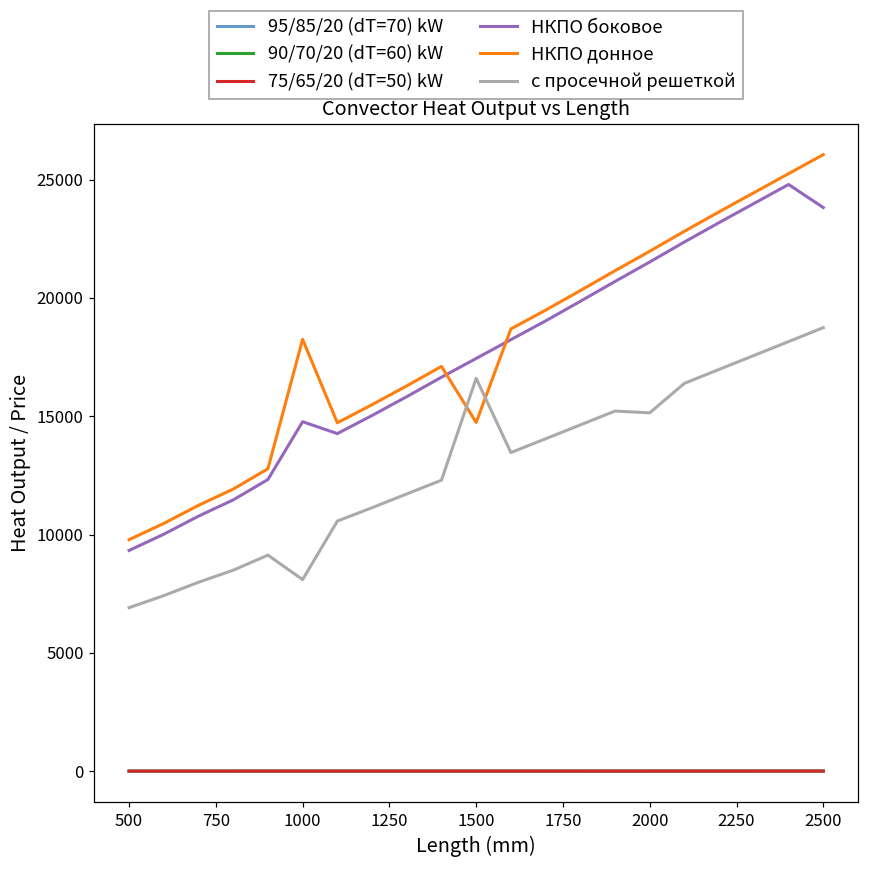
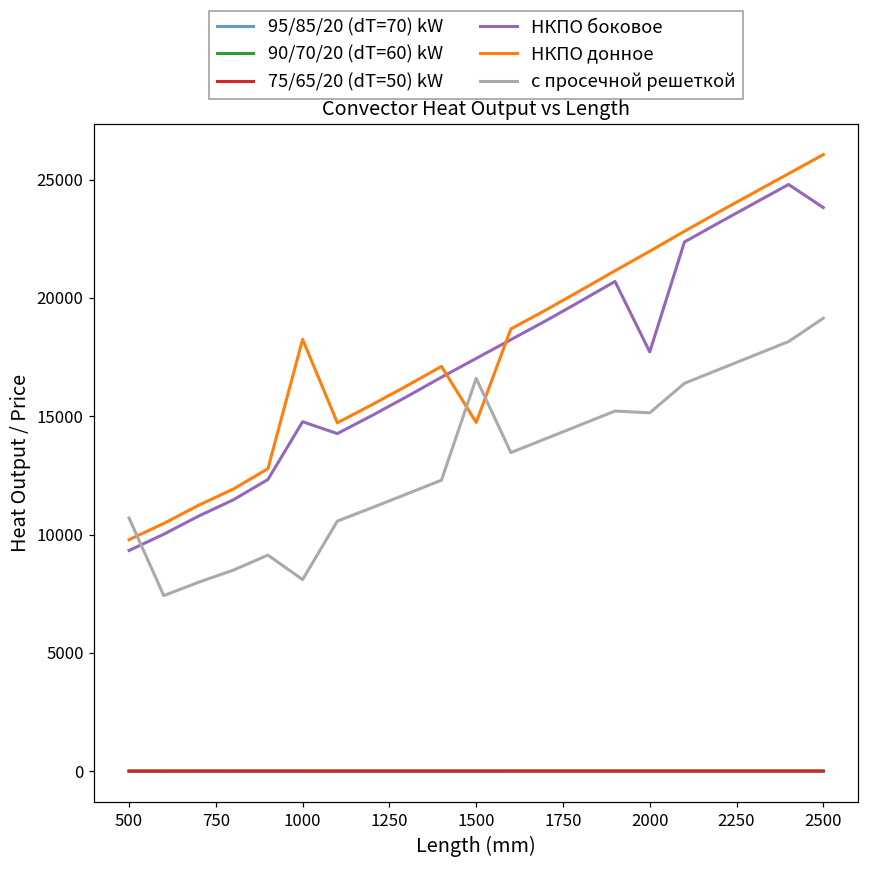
  {
    "75/65/20 (dT=50) kW": {
      "500": 0,
      "1000": 0,
      "1500": 0,
      "2000": 0,
      "2500": 0
    },
    "НКПО боковое": {
      "500": 9300,
      "1000": 14800,
      "1500": 17400,
-     "2000": 21500,
+     "2000": 17700,
      "2500": 23800
    },
    "НКПО донное": {
      "500": 9800,
      "1000": 18200,
      "1500": 14700,
      "2000": 22000,
      "2500": 26100
    },
    "с просечной решеткой": {
-     "500": 6900,
+     "500": 10700,
      "1000": 8100,
      "1500": 16600,
      "2000": 15100,
-     "2500": 18700
+     "2500": 19100
    }
  }
